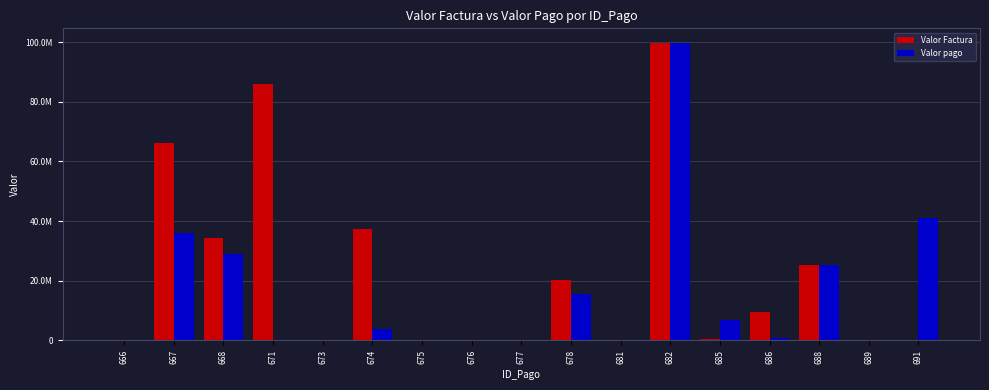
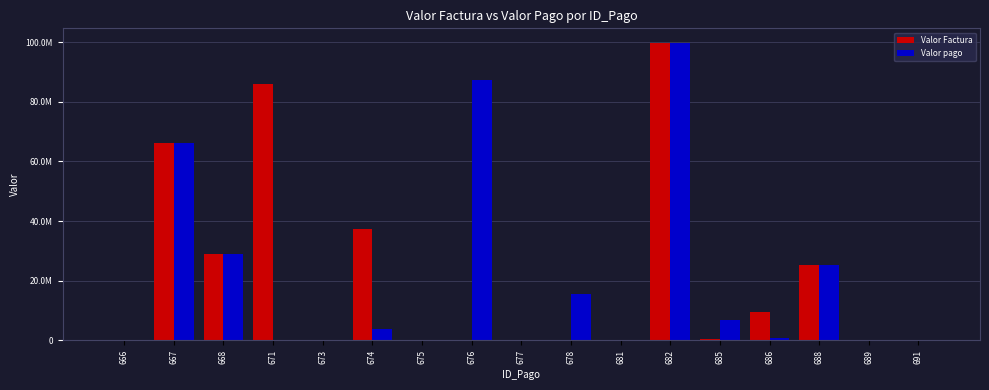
  {
    "Valor Factura": {
      "667": 66000000,
-     "668": 34000000,
+     "668": 29000000,
      "671": 86000000,
      "674": 37000000,
-     "678": 20000000,
+     "678": 0,
      "682": 100000000,
      "686": 10000000,
      "688": 25000000
    },
    "Valor pago": {
-     "667": 36000000,
+     "667": 66000000,
      "668": 29000000,
      "674": 4000000,
-     "676": 0,
+     "676": 87000000,
      "678": 16000000,
      "682": 100000000,
      "685": 7000000,
      "688": 25000000,
-     "691": 41000000
+     "691": 0
    }
  }
